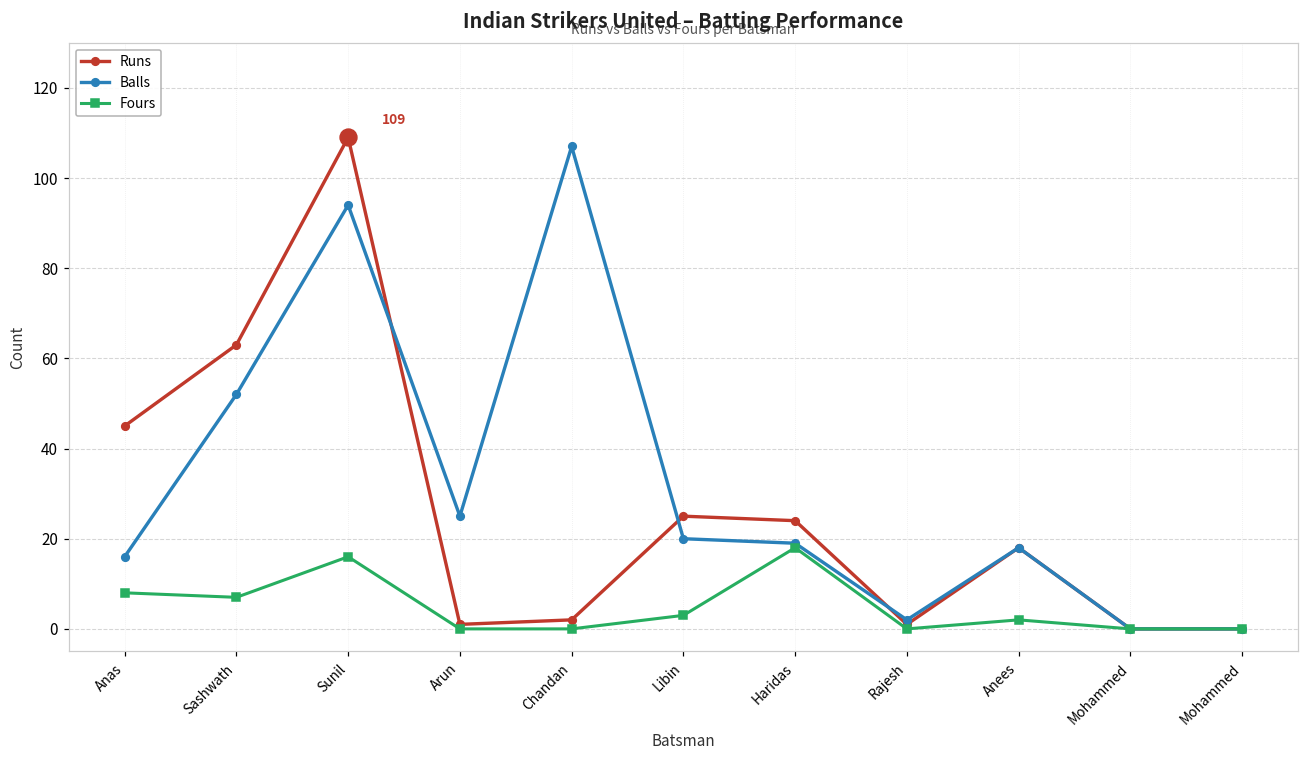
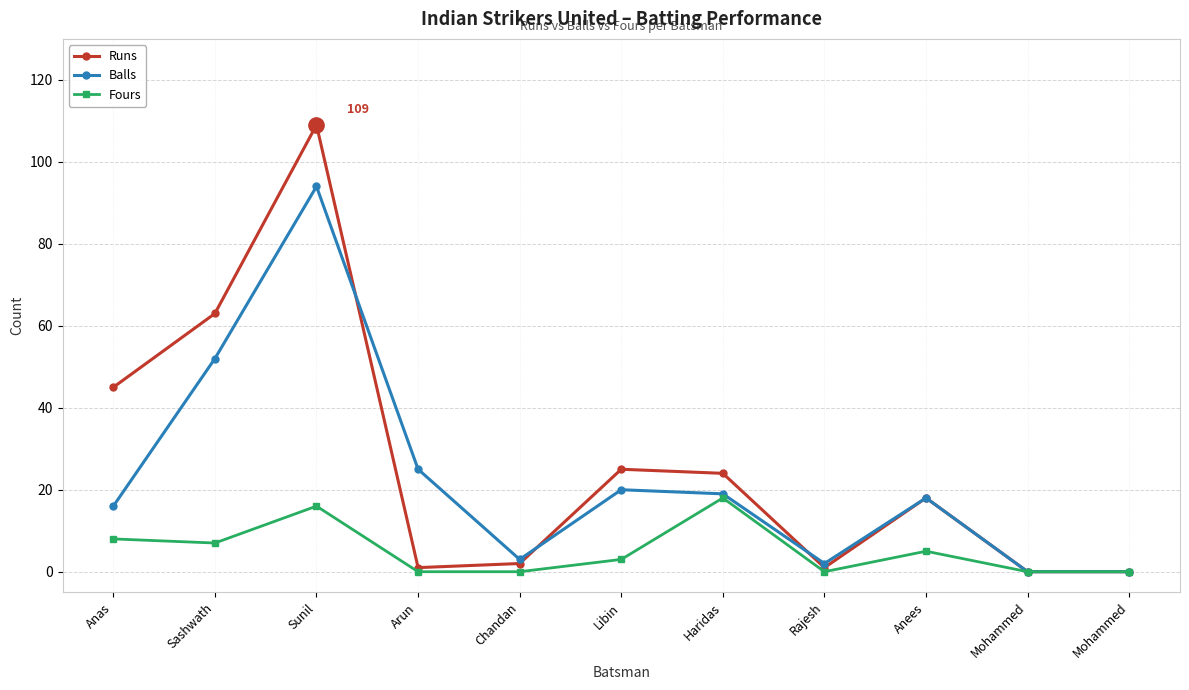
  {
    "Balls": {
      "Anas": 16,
      "Sashwath": 52,
      "Sunil": 94,
      "Arun": 25,
-     "Chandan": 107,
+     "Chandan": 3,
      "Libin": 20,
      "Haridas": 19,
      "Rajesh": 2
    },
    "Fours": {
      "Anas": 8,
      "Sashwath": 7,
      "Sunil": 16,
      "Arun": 0,
      "Chandan": 0,
      "Libin": 3,
      "Haridas": 18,
      "Rajesh": 0,
-     "Anees": 2
+     "Anees": 5
    }
  }
